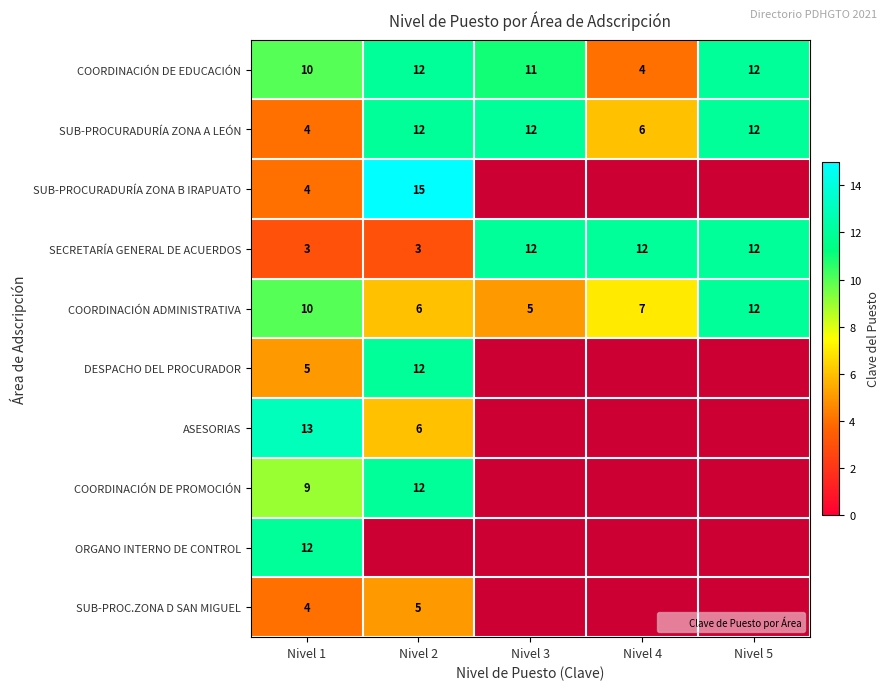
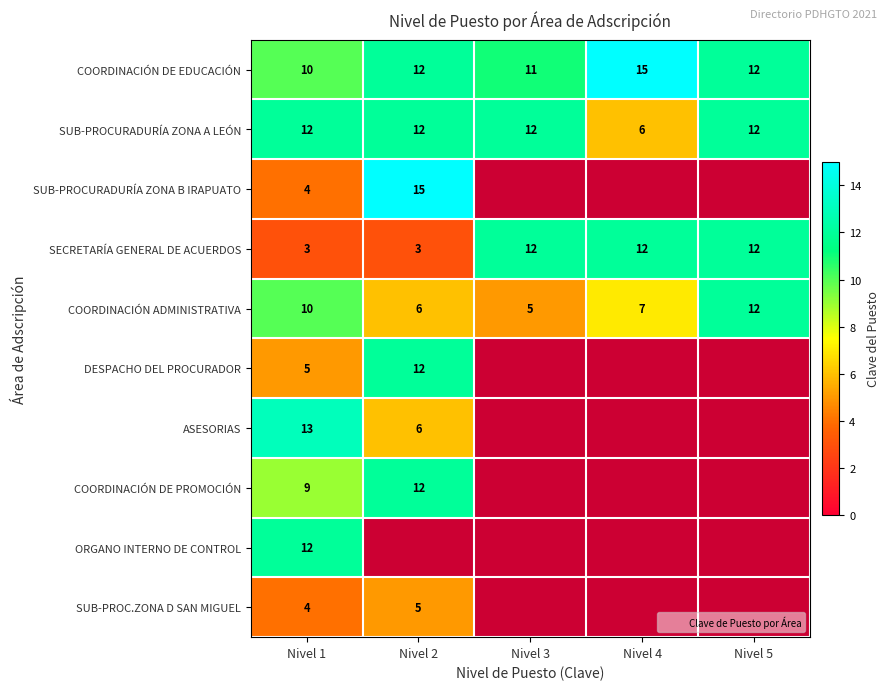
  {
    "COORDINACIÓN DE EDUCACIÓN": {
      "Nivel 1": 10,
      "Nivel 2": 12,
      "Nivel 3": 11,
-     "Nivel 4": 4,
+     "Nivel 4": 15,
      "Nivel 5": 12
    },
    "SUB-PROCURADURÍA ZONA A LEÓN": {
-     "Nivel 1": 4,
+     "Nivel 1": 12,
      "Nivel 2": 12,
      "Nivel 3": 12,
      "Nivel 4": 6,
      "Nivel 5": 12
    },
    "SUB-PROCURADURÍA ZONA B IRAPUATO": {
      "Nivel 1": 4,
      "Nivel 2": 15
    },
    "SECRETARÍA GENERAL DE ACUERDOS": {
      "Nivel 1": 3,
      "Nivel 2": 3,
      "Nivel 3": 12,
      "Nivel 4": 12,
      "Nivel 5": 12
    },
    "COORDINACIÓN ADMINISTRATIVA": {
      "Nivel 1": 10,
      "Nivel 2": 6,
      "Nivel 3": 5,
      "Nivel 4": 7,
      "Nivel 5": 12
    },
    "DESPACHO DEL PROCURADOR": {
      "Nivel 1": 5,
      "Nivel 2": 12
    },
    "ASESORIAS": {
      "Nivel 1": 13,
      "Nivel 2": 6
    },
    "COORDINACIÓN DE PROMOCIÓN": {
      "Nivel 1": 9,
      "Nivel 2": 12
    },
    "ORGANO INTERNO DE CONTROL": {
      "Nivel 1": 12
    },
    "SUB-PROC.ZONA D SAN MIGUEL": {
      "Nivel 1": 4,
      "Nivel 2": 5
    }
  }
